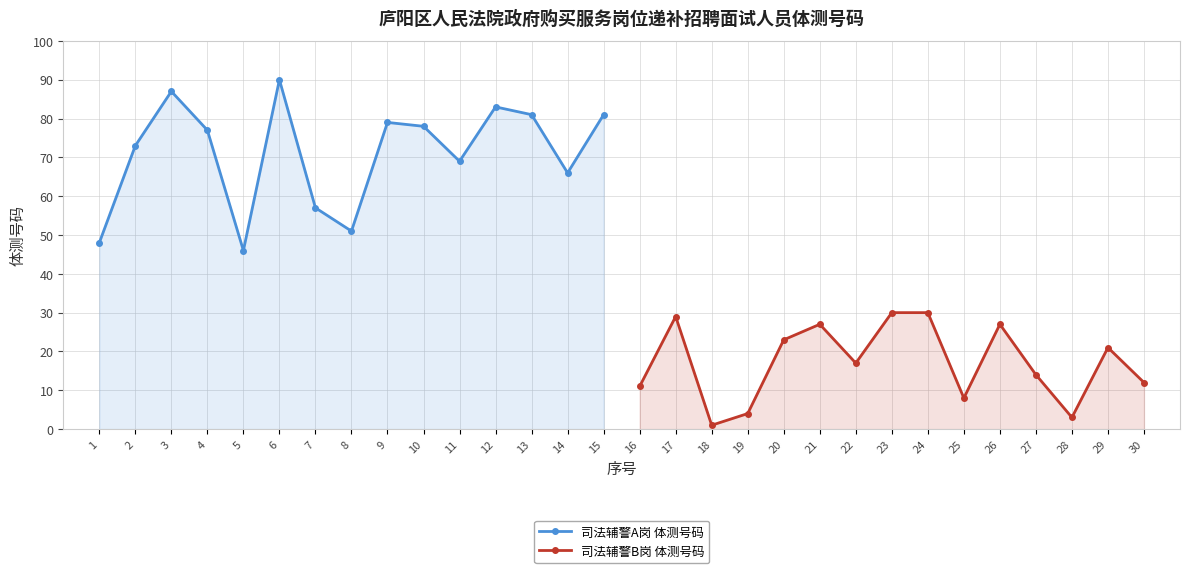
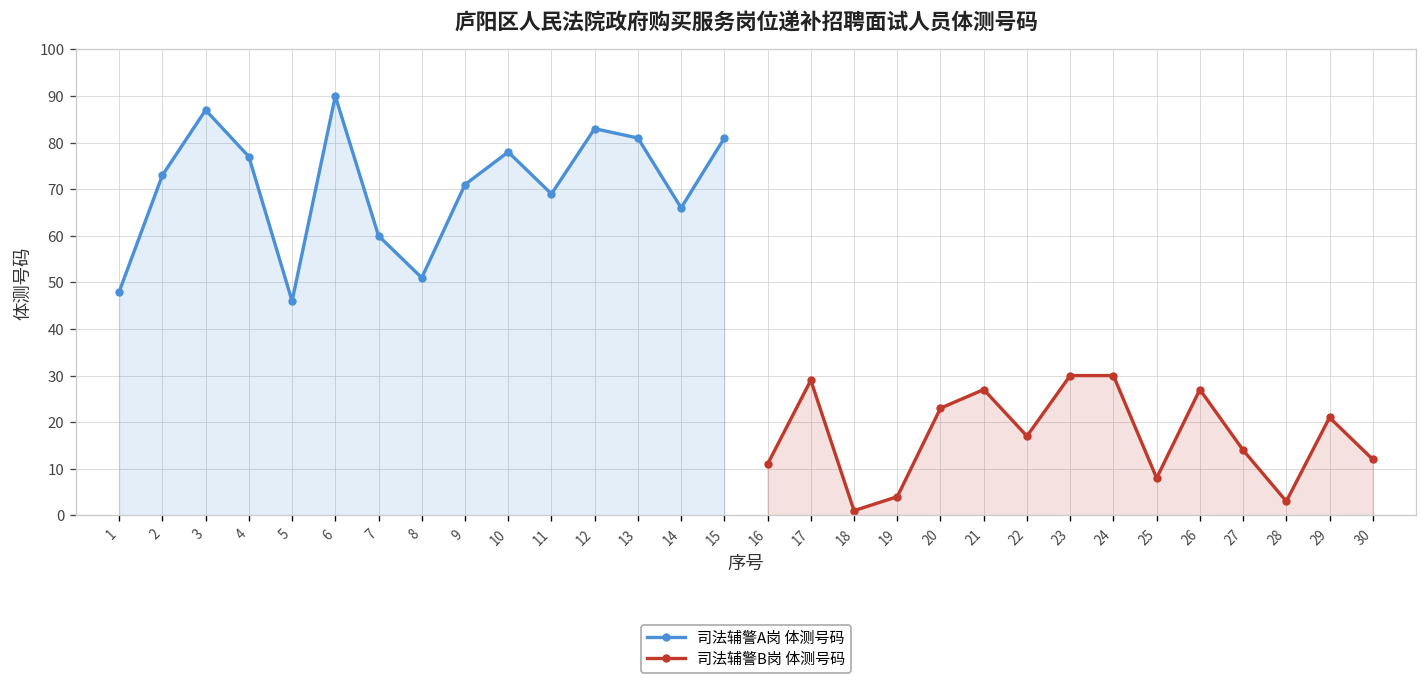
  {
    "司法辅警A岗 体测号码": {
      "1": 48,
      "2": 73,
      "3": 87,
      "4": 77,
      "5": 46,
      "6": 90,
-     "7": 57,
+     "7": 60,
      "8": 51,
-     "9": 79,
+     "9": 71,
      "10": 78,
      "11": 69,
      "12": 83,
      "13": 81,
      "14": 66,
      "15": 81
    },
    "司法辅警B岗 体测号码": {
      "16": 11,
      "17": 29,
      "18": 1,
      "19": 4,
      "20": 23,
      "21": 27,
      "22": 17,
      "23": 30,
      "24": 30,
      "25": 8,
      "26": 27,
      "27": 14,
      "28": 3,
      "29": 21,
      "30": 12
    }
  }
